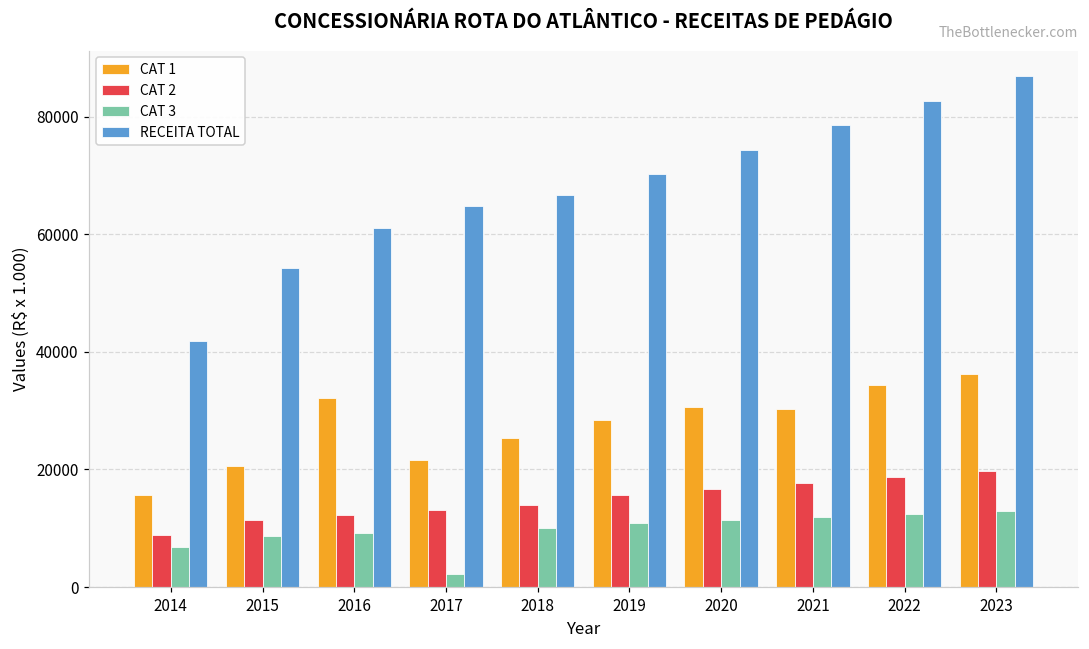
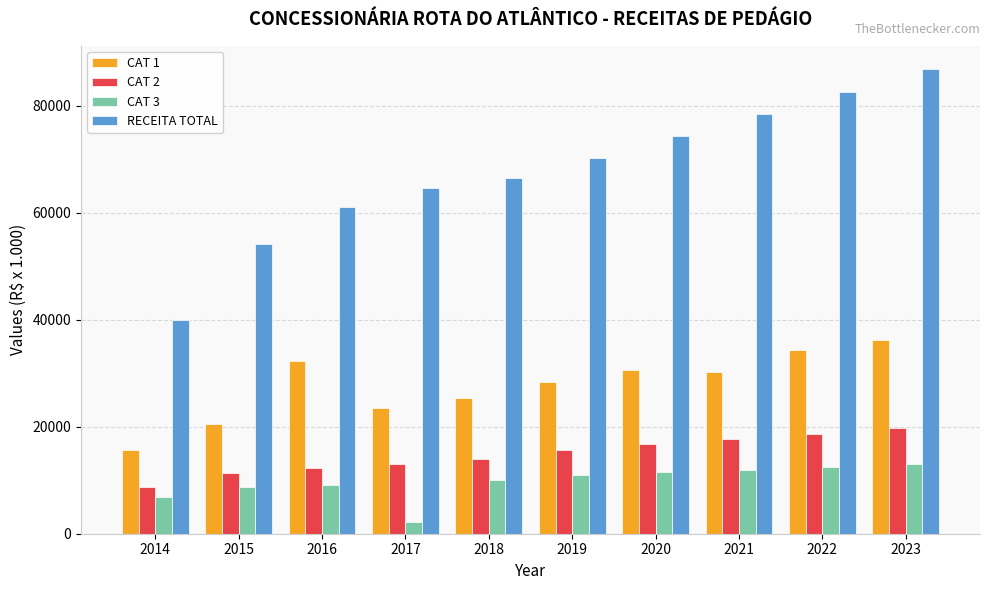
  {
    "CAT 1": {
      "2014": 16000,
      "2015": 21000,
      "2016": 32000,
-     "2017": 22000,
+     "2017": 24000,
      "2018": 25000,
      "2019": 28000,
      "2020": 31000,
      "2021": 30000,
      "2022": 34000,
      "2023": 36000
    },
    "CAT 2": {
      "2014": 9000,
      "2015": 11000,
      "2016": 12000,
      "2017": 13000,
      "2018": 14000,
      "2019": 16000,
      "2020": 17000,
      "2021": 18000,
      "2022": 19000,
      "2023": 20000
    },
    "CAT 3": {
      "2014": 7000,
      "2015": 9000,
      "2016": 9000,
      "2017": 2000,
      "2018": 10000,
      "2019": 11000,
      "2020": 11000,
      "2021": 12000,
      "2022": 12000,
      "2023": 13000
    },
    "RECEITA TOTAL": {
-     "2014": 42000,
+     "2014": 40000,
      "2015": 54000,
      "2016": 61000,
      "2017": 65000,
      "2018": 67000,
      "2019": 70000,
      "2020": 74000,
      "2021": 79000,
      "2022": 83000,
      "2023": 87000
    }
  }
